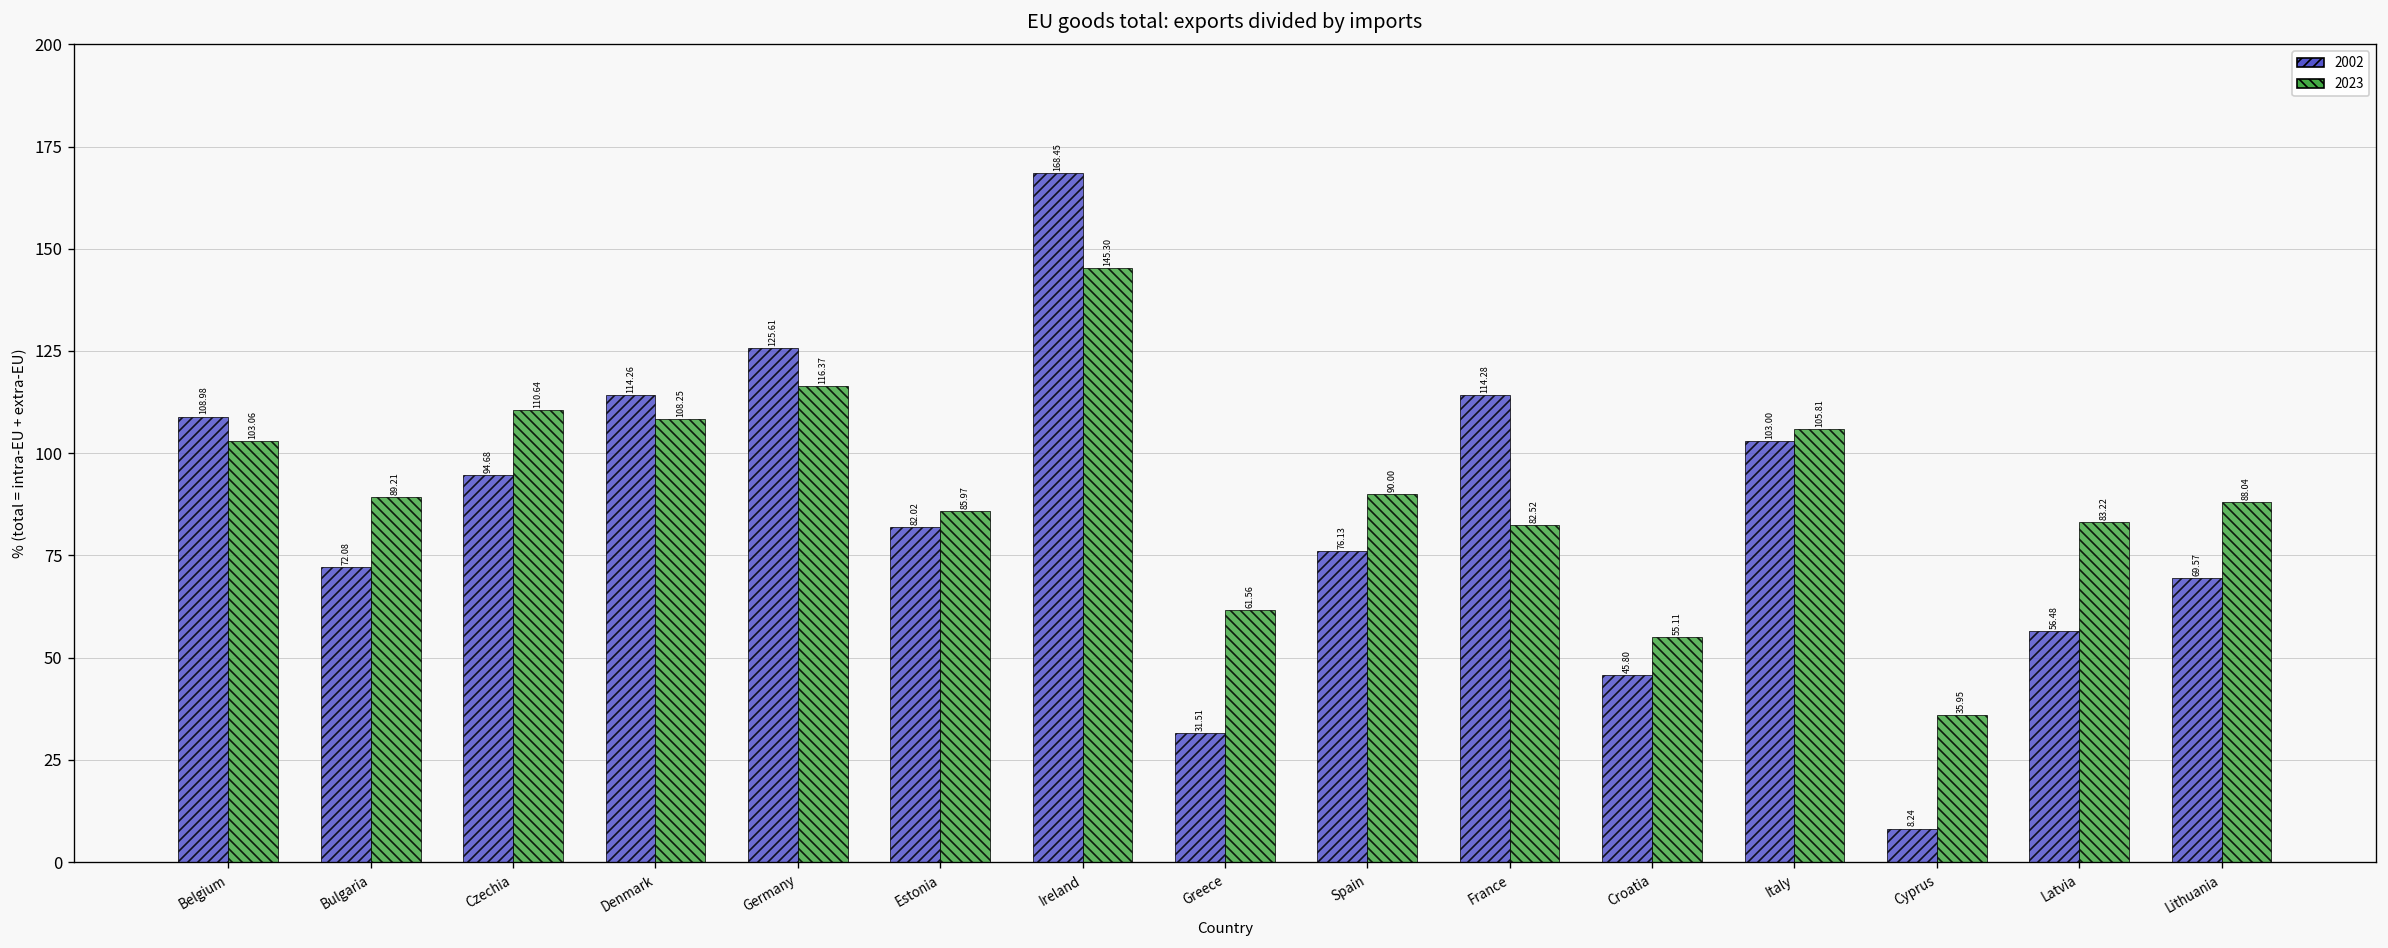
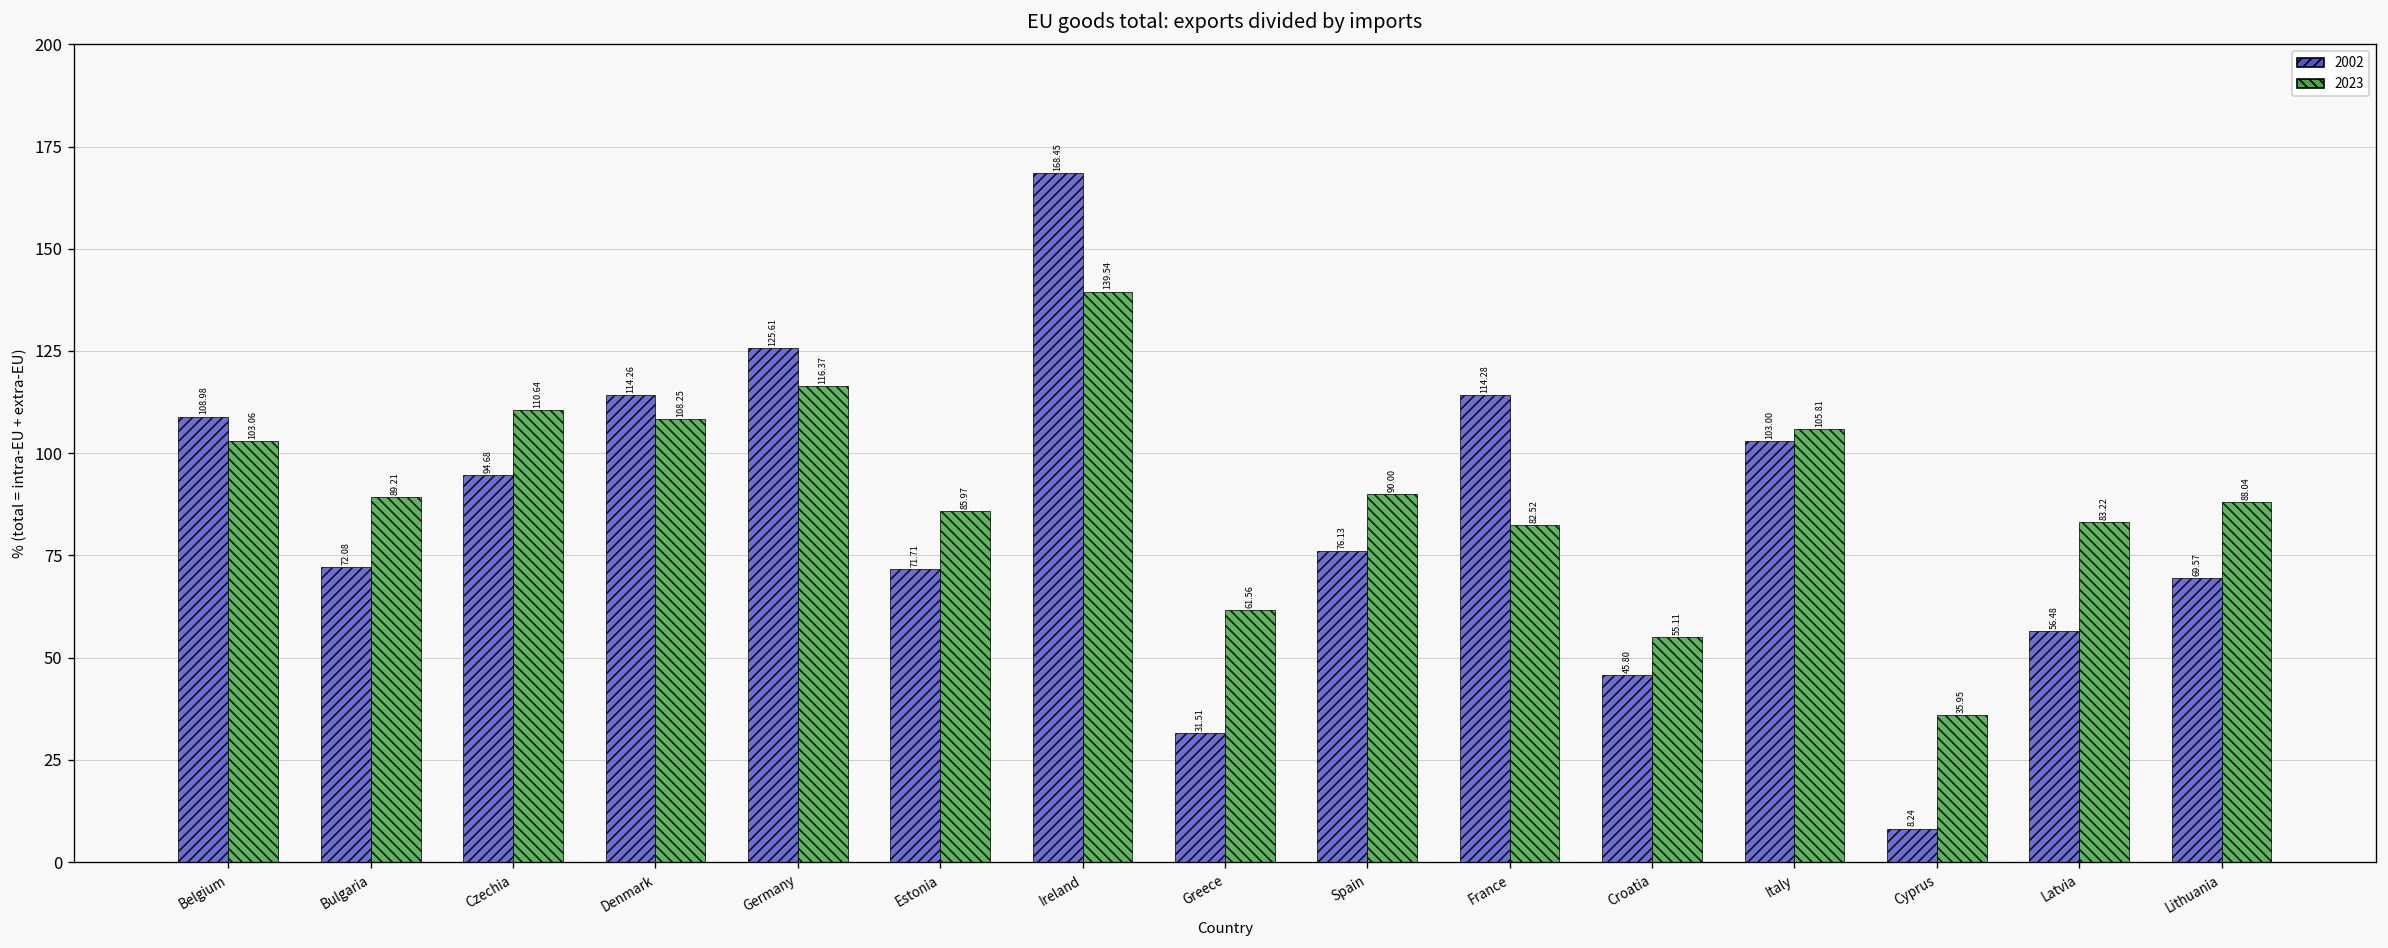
  {
    "2002": {
      "Belgium": 108.98,
      "Bulgaria": 72.08,
      "Czechia": 94.68,
      "Denmark": 114.26,
      "Germany": 125.61,
-     "Estonia": 82.02,
+     "Estonia": 71.71,
      "Ireland": 168.45,
      "Greece": 31.51,
      "Spain": 76.13,
      "France": 114.28,
      "Croatia": 45.80,
      "Italy": 103.00,
      "Cyprus": 8.24,
      "Latvia": 56.48,
      "Lithuania": 69.57
    },
    "2023": {
      "Belgium": 103.06,
      "Bulgaria": 89.21,
      "Czechia": 110.64,
      "Denmark": 108.25,
      "Germany": 116.37,
      "Estonia": 85.97,
-     "Ireland": 145.30,
+     "Ireland": 139.54,
      "Greece": 61.56,
      "Spain": 90.00,
      "France": 82.52,
      "Croatia": 55.11,
      "Italy": 105.81,
      "Cyprus": 35.95,
      "Latvia": 83.22,
      "Lithuania": 88.04
    }
  }
